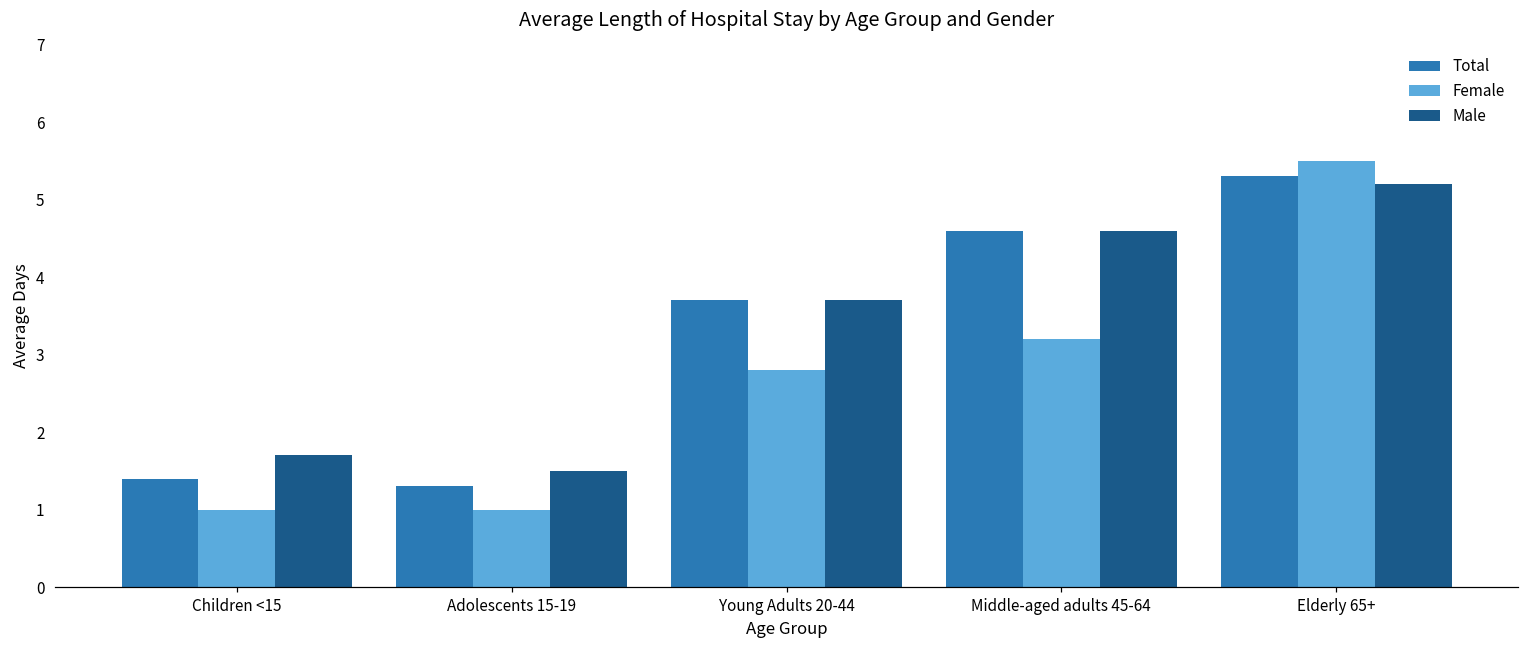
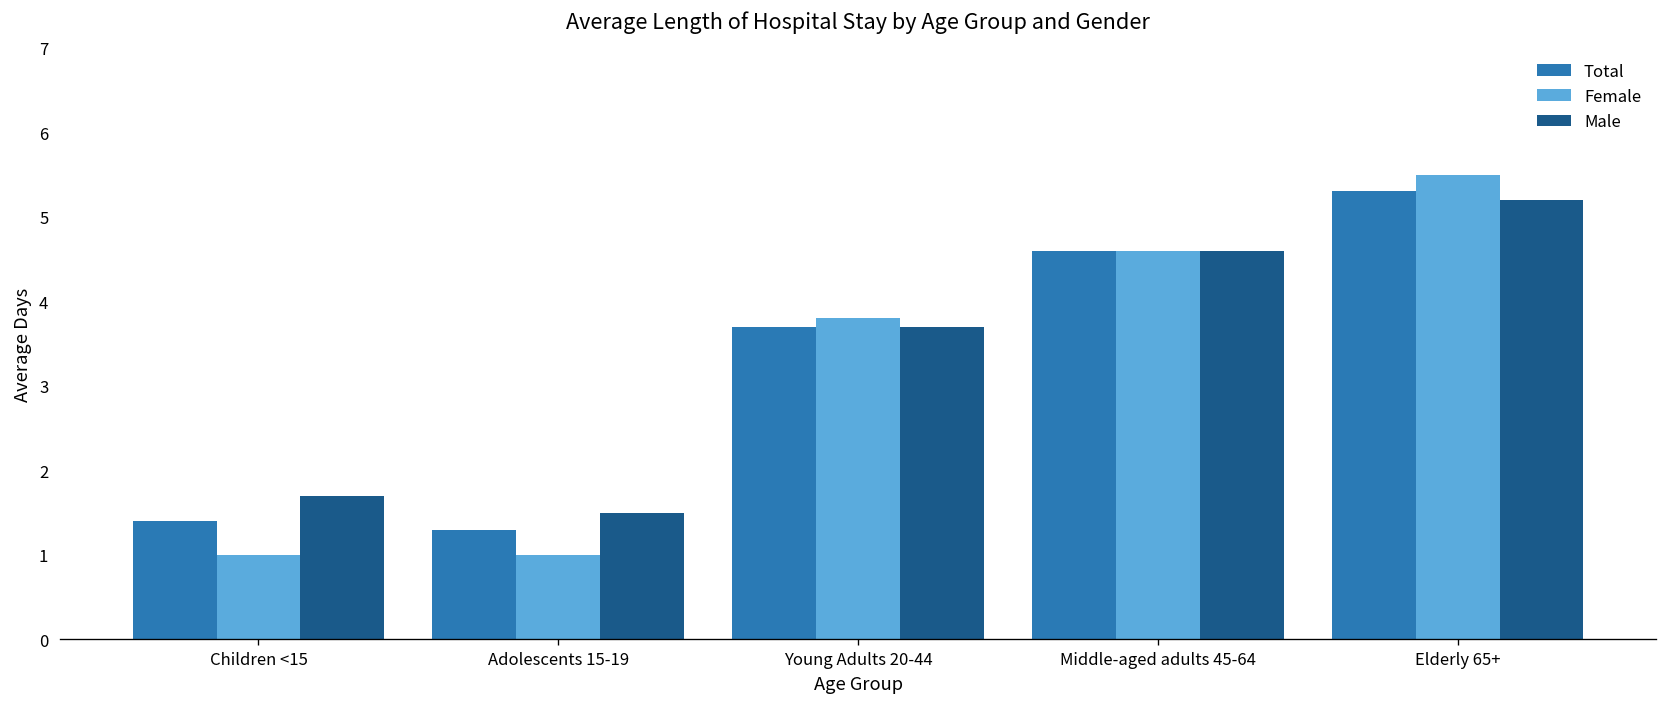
  {
    "Female": {
      "Children <15": 1.0,
      "Adolescents 15-19": 1.0,
-     "Young Adults 20-44": 2.8,
-     "Middle-aged adults 45-64": 3.2,
+     "Young Adults 20-44": 3.8,
+     "Middle-aged adults 45-64": 4.6,
      "Elderly 65+": 5.5
    }
  }
